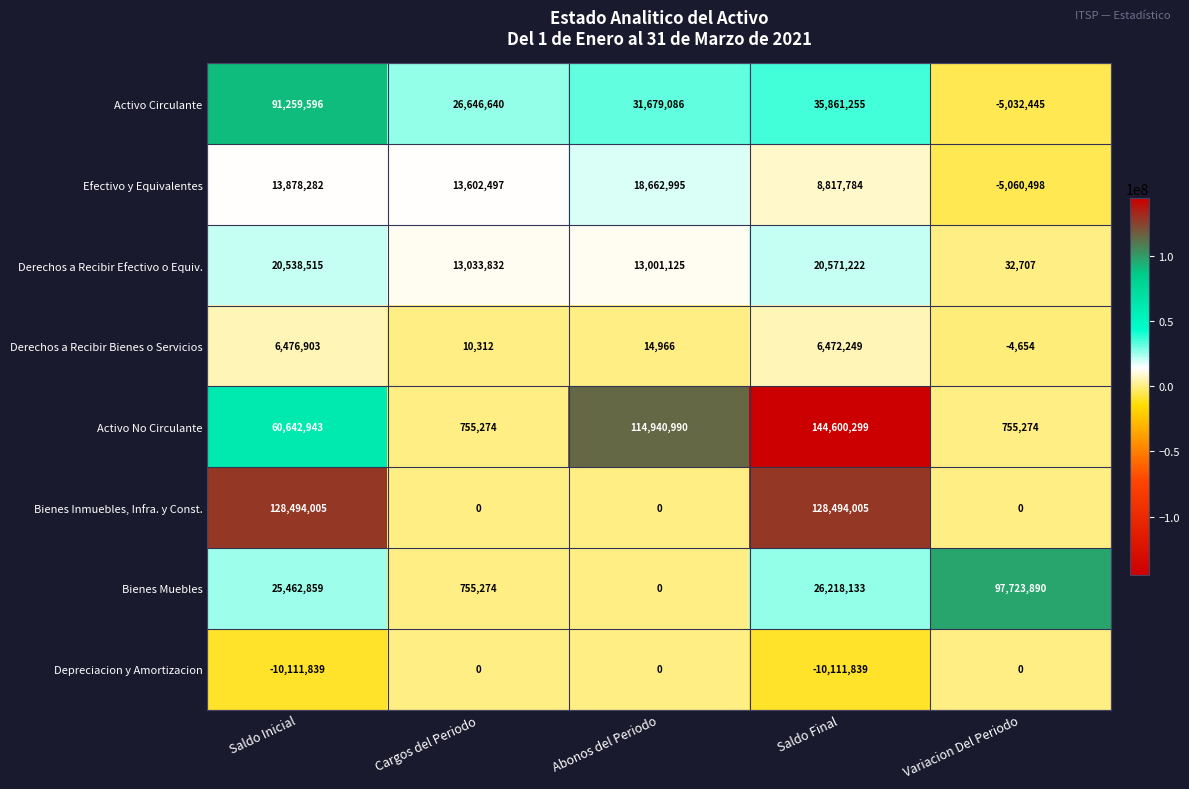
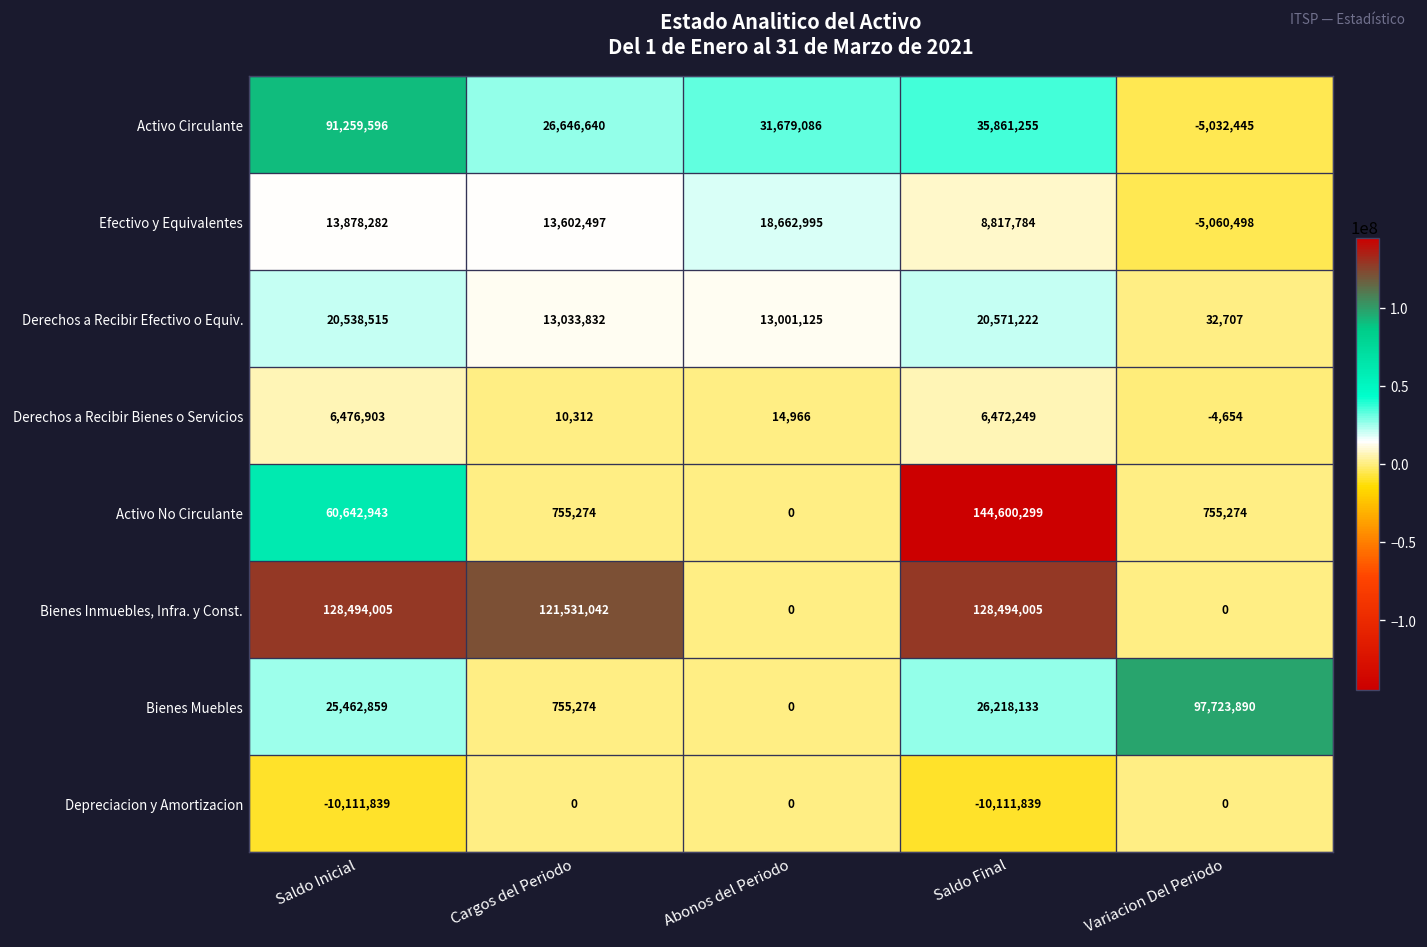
  {
    "Activo Circulante": {
      "Saldo Inicial": "91,259,596",
      "Cargos del Periodo": "26,646,640",
      "Abonos del Periodo": "31,679,086",
      "Saldo Final": "35,861,255",
      "Variacion Del Periodo": "-5,032,445"
    },
    "Efectivo y Equivalentes": {
      "Saldo Inicial": "13,878,282",
      "Cargos del Periodo": "13,602,497",
      "Abonos del Periodo": "18,662,995",
      "Saldo Final": "8,817,784",
      "Variacion Del Periodo": "-5,060,498"
    },
    "Derechos a Recibir Efectivo o Equiv.": {
      "Saldo Inicial": "20,538,515",
      "Cargos del Periodo": "13,033,832",
      "Abonos del Periodo": "13,001,125",
      "Saldo Final": "20,571,222",
      "Variacion Del Periodo": "32,707"
    },
    "Derechos a Recibir Bienes o Servicios": {
      "Saldo Inicial": "6,476,903",
      "Cargos del Periodo": "10,312",
      "Abonos del Periodo": "14,966",
      "Saldo Final": "6,472,249",
      "Variacion Del Periodo": "-4,654"
    },
    "Activo No Circulante": {
      "Saldo Inicial": "60,642,943",
      "Cargos del Periodo": "755,274",
-     "Abonos del Periodo": "114,940,990",
+     "Abonos del Periodo": "0",
      "Saldo Final": "144,600,299",
      "Variacion Del Periodo": "755,274"
    },
    "Bienes Inmuebles, Infra. y Const.": {
      "Saldo Inicial": "128,494,005",
-     "Cargos del Periodo": "0",
+     "Cargos del Periodo": "121,531,042",
      "Abonos del Periodo": "0",
      "Saldo Final": "128,494,005",
      "Variacion Del Periodo": "0"
    },
    "Bienes Muebles": {
      "Saldo Inicial": "25,462,859",
      "Cargos del Periodo": "755,274",
      "Abonos del Periodo": "0",
      "Saldo Final": "26,218,133",
      "Variacion Del Periodo": "97,723,890"
    },
    "Depreciacion y Amortizacion": {
      "Saldo Inicial": "-10,111,839",
      "Cargos del Periodo": "0",
      "Abonos del Periodo": "0",
      "Saldo Final": "-10,111,839",
      "Variacion Del Periodo": "0"
    }
  }
